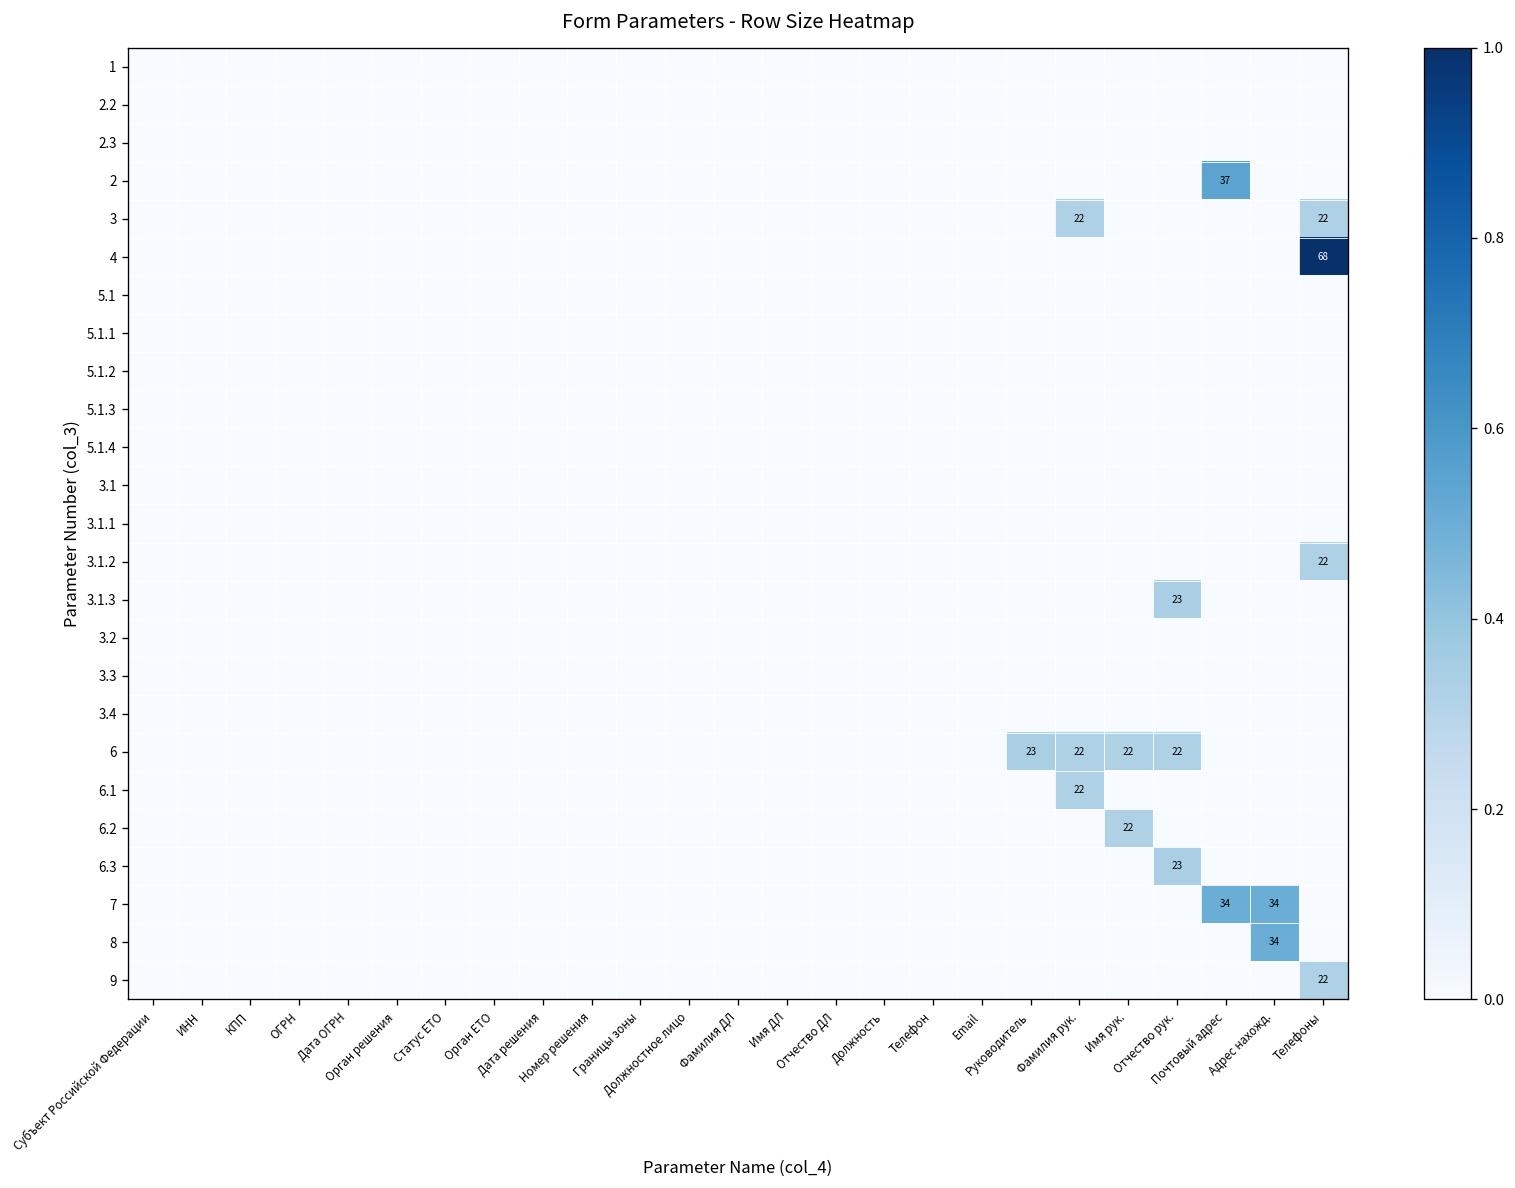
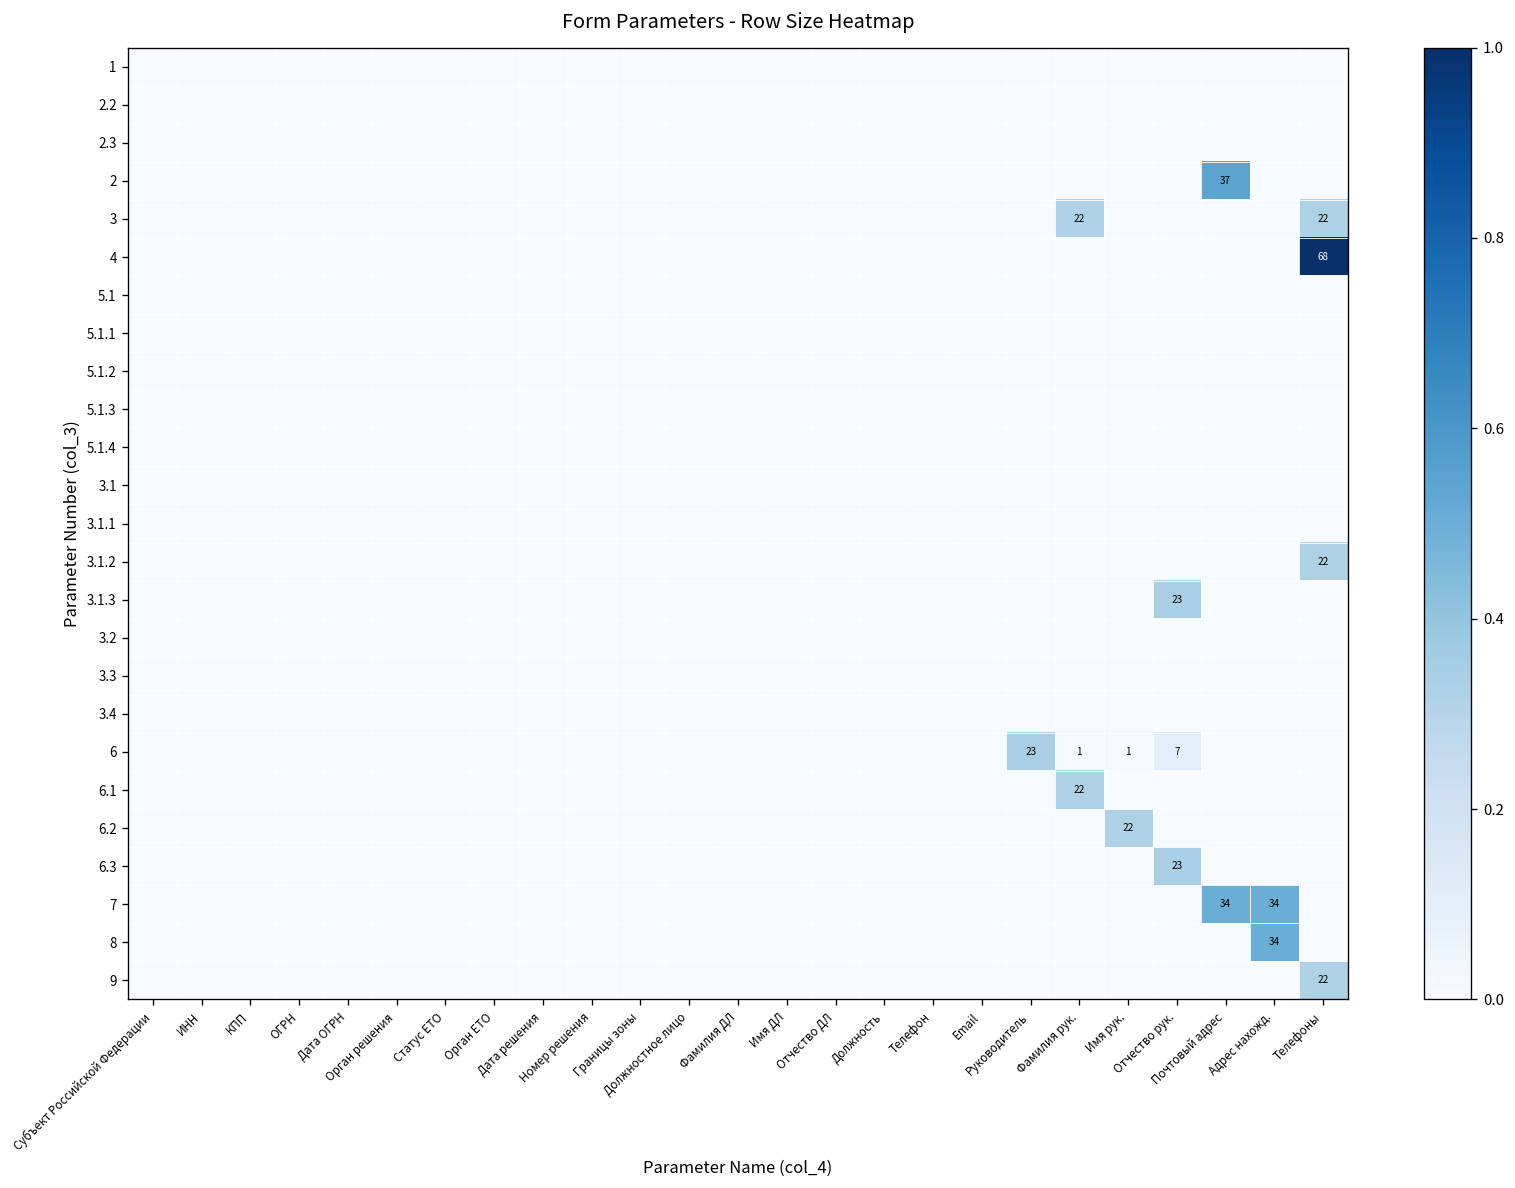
  {
    "2": {
      "Почтовый адрес": 37
    },
    "3": {
      "Фамилия рук.": 22,
      "Телефоны": 22
    },
    "4": {
      "Телефоны": 68
    },
    "3.1.2": {
      "Телефоны": 22
    },
    "3.1.3": {
      "Отчество рук.": 23
    },
    "6": {
      "Руководитель": 23,
-     "Фамилия рук.": 22,
-     "Имя рук.": 22,
-     "Отчество рук.": 22
+     "Фамилия рук.": 1,
+     "Имя рук.": 1,
+     "Отчество рук.": 7
    },
    "6.1": {
      "Фамилия рук.": 22
    },
    "6.2": {
      "Имя рук.": 22
    },
    "6.3": {
      "Отчество рук.": 23
    },
    "7": {
      "Почтовый адрес": 34,
      "Адрес нахожд.": 34
    },
    "8": {
      "Адрес нахожд.": 34
    },
    "9": {
      "Телефоны": 22
    }
  }
